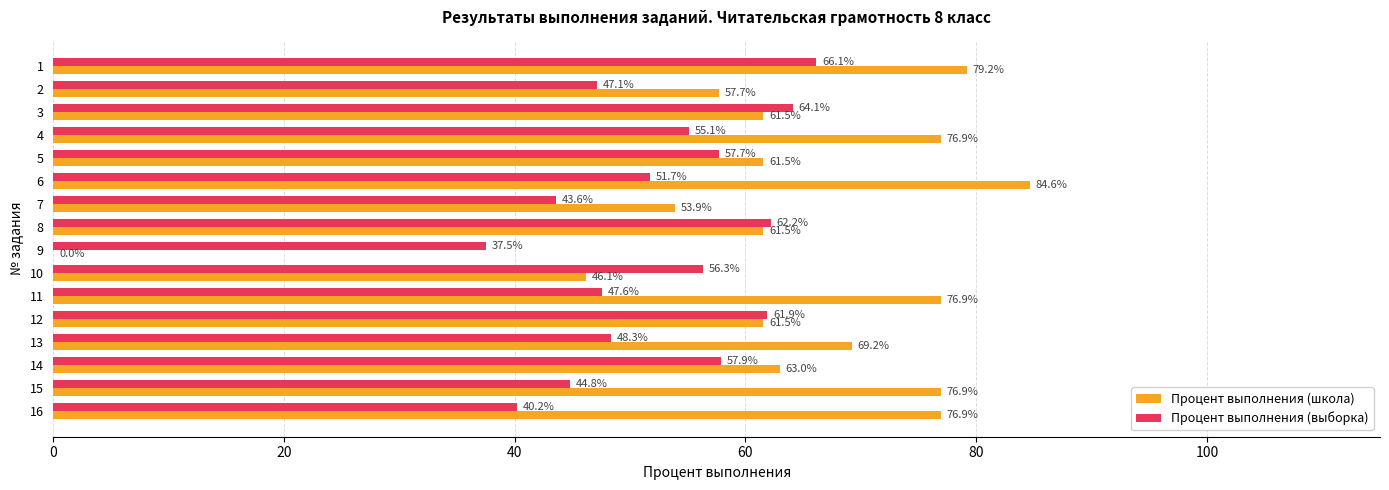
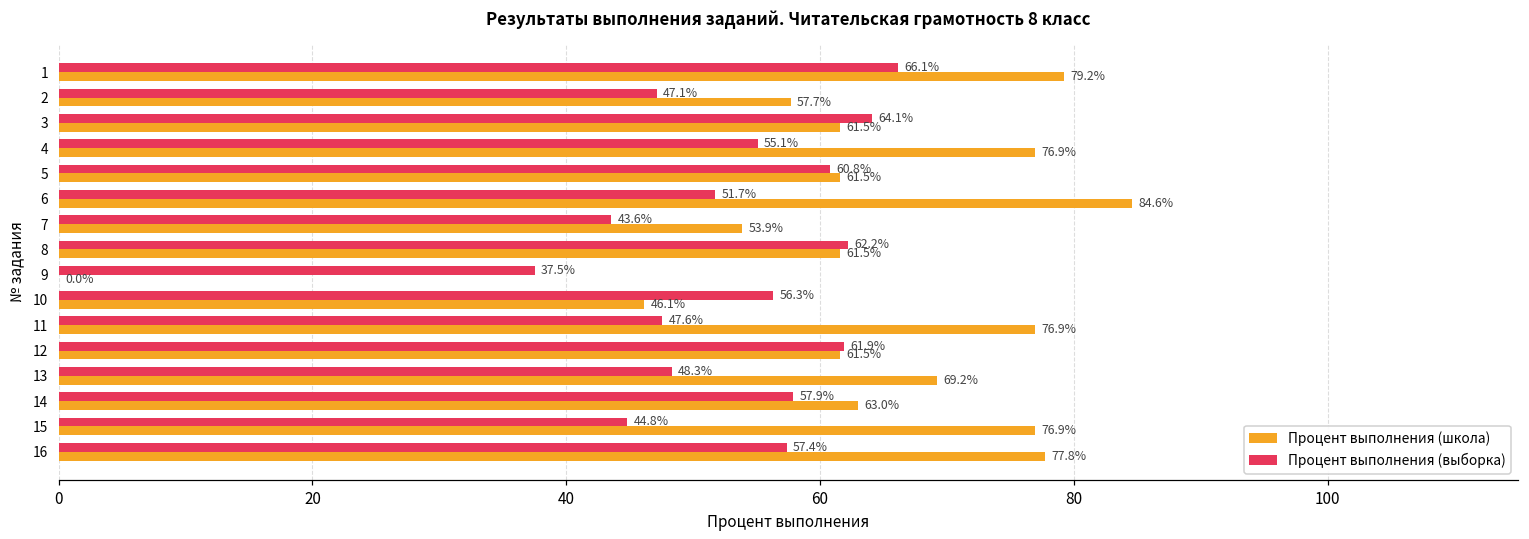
  {
    "Процент выполнения (школа)": {
      "1": "79.2%",
      "2": "57.7%",
      "3": "61.5%",
      "4": "76.9%",
      "5": "61.5%",
      "6": "84.6%",
      "7": "53.9%",
      "9": "0.0%",
      "10": "46.1%",
      "11": "76.9%",
      "13": "69.2%",
      "14": "63.0%",
      "15": "76.9%",
-     "16": "76.9%"
+     "16": "77.8%"
    },
    "Процент выполнения (выборка)": {
      "1": "66.1%",
      "2": "47.1%",
      "3": "64.1%",
      "4": "55.1%",
-     "5": "57.7%",
+     "5": "60.8%",
      "6": "51.7%",
      "7": "43.6%",
      "9": "37.5%",
      "10": "56.3%",
      "11": "47.6%",
      "13": "48.3%",
      "14": "57.9%",
      "15": "44.8%",
-     "16": "40.2%"
+     "16": "57.4%"
    }
  }
